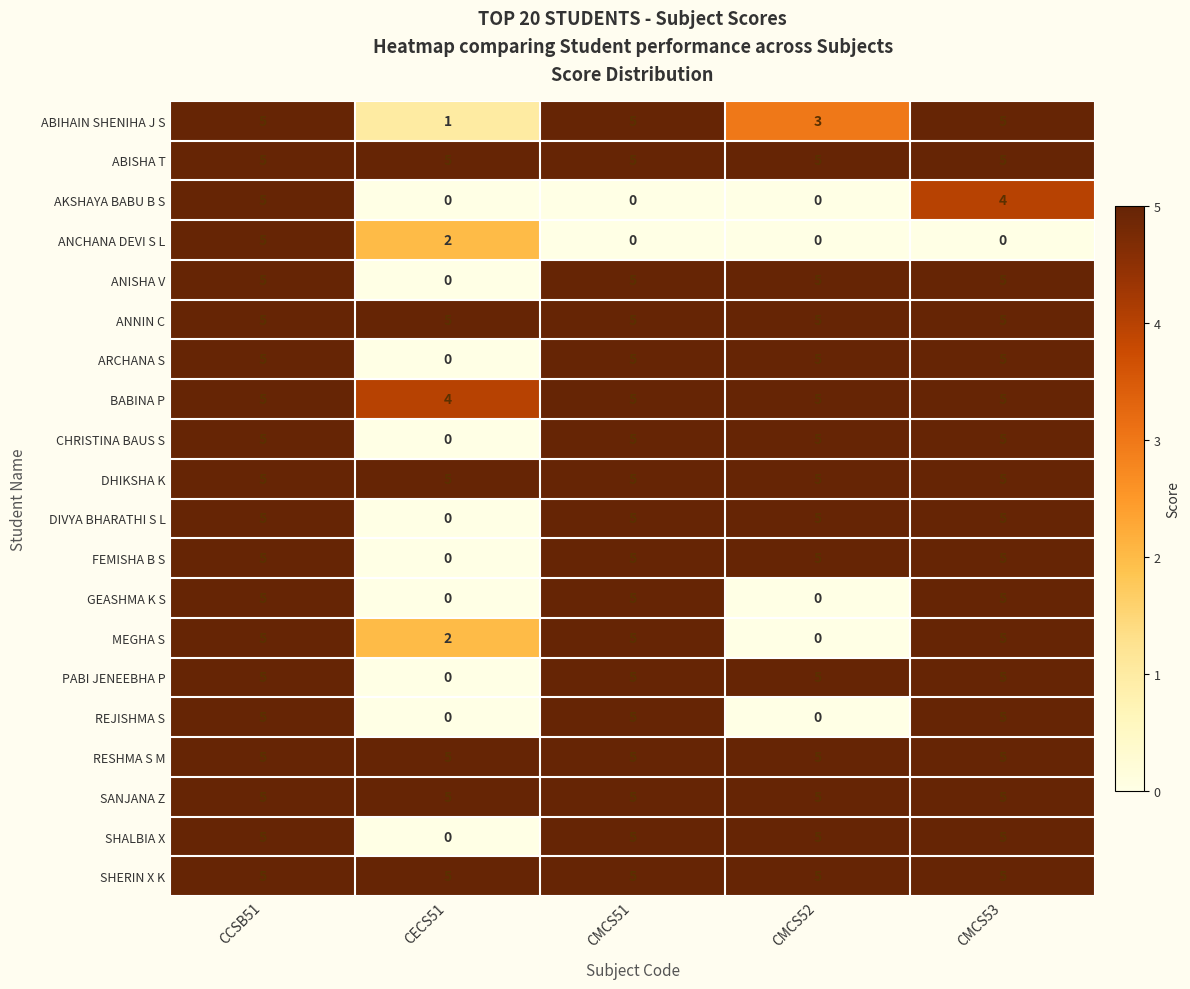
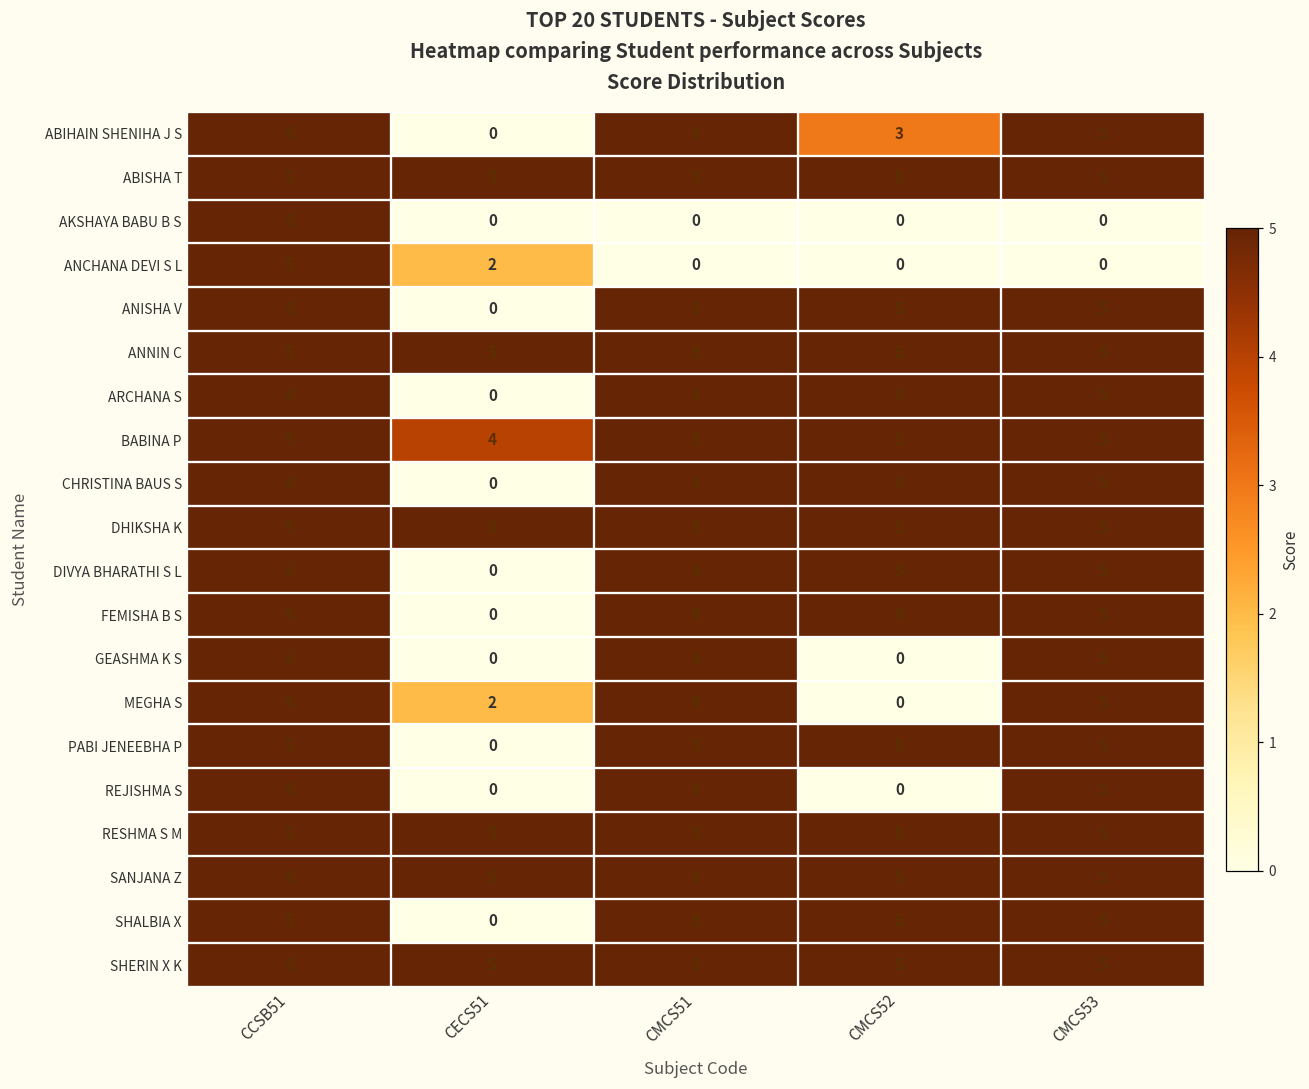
  {
    "ABIHAIN SHENIHA J S": {
-     "CECS51": 1,
+     "CECS51": 0,
      "CMCS52": 3
    },
    "AKSHAYA BABU B S": {
      "CECS51": 0,
      "CMCS51": 0,
      "CMCS52": 0,
-     "CMCS53": 4
+     "CMCS53": 0
    },
    "ANCHANA DEVI S L": {
      "CECS51": 2,
      "CMCS51": 0,
      "CMCS52": 0,
      "CMCS53": 0
    },
    "ANISHA V": {
      "CECS51": 0
    },
    "ARCHANA S": {
      "CECS51": 0
    },
    "BABINA P": {
      "CECS51": 4
    },
    "CHRISTINA BAUS S": {
      "CECS51": 0
    },
    "DIVYA BHARATHI S L": {
      "CECS51": 0
    },
    "FEMISHA B S": {
      "CECS51": 0
    },
    "GEASHMA K S": {
      "CECS51": 0,
      "CMCS52": 0
    },
    "MEGHA S": {
      "CECS51": 2,
      "CMCS52": 0
    },
    "PABI JENEEBHA P": {
      "CECS51": 0
    },
    "REJISHMA S": {
      "CECS51": 0,
      "CMCS52": 0
    },
    "SHALBIA X": {
      "CECS51": 0
    }
  }
